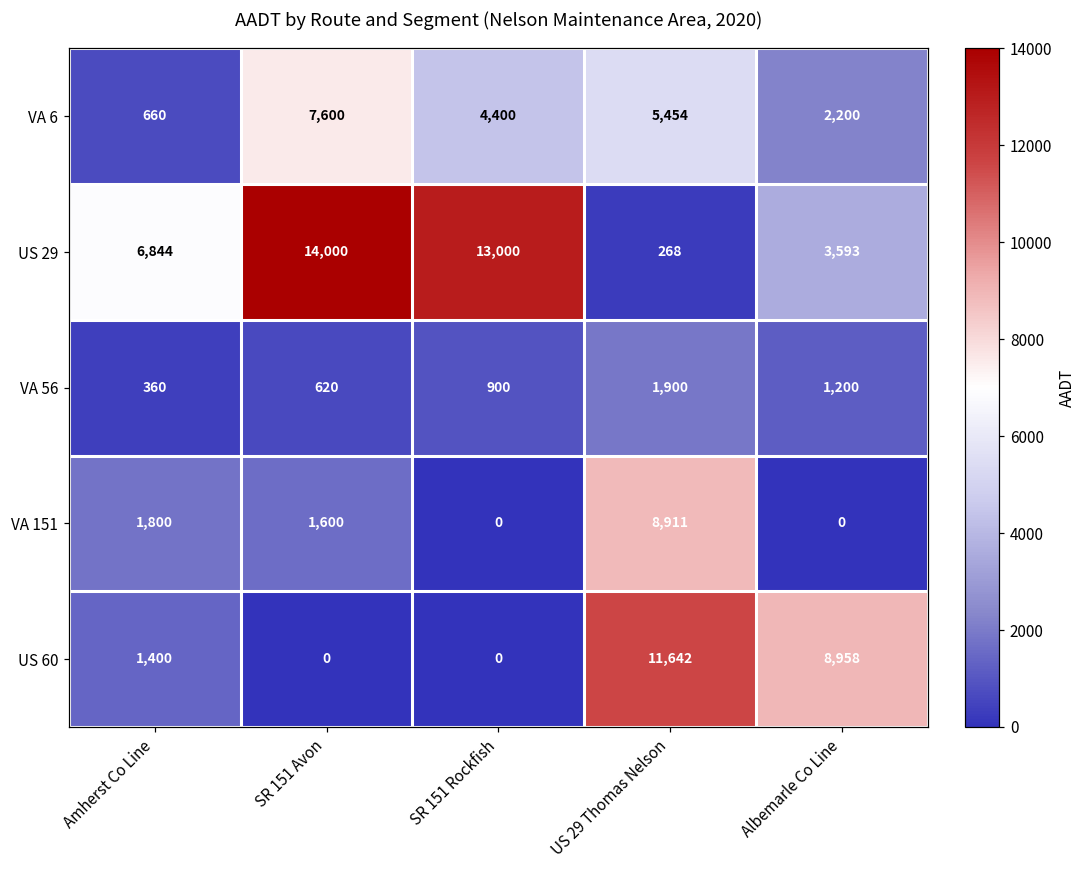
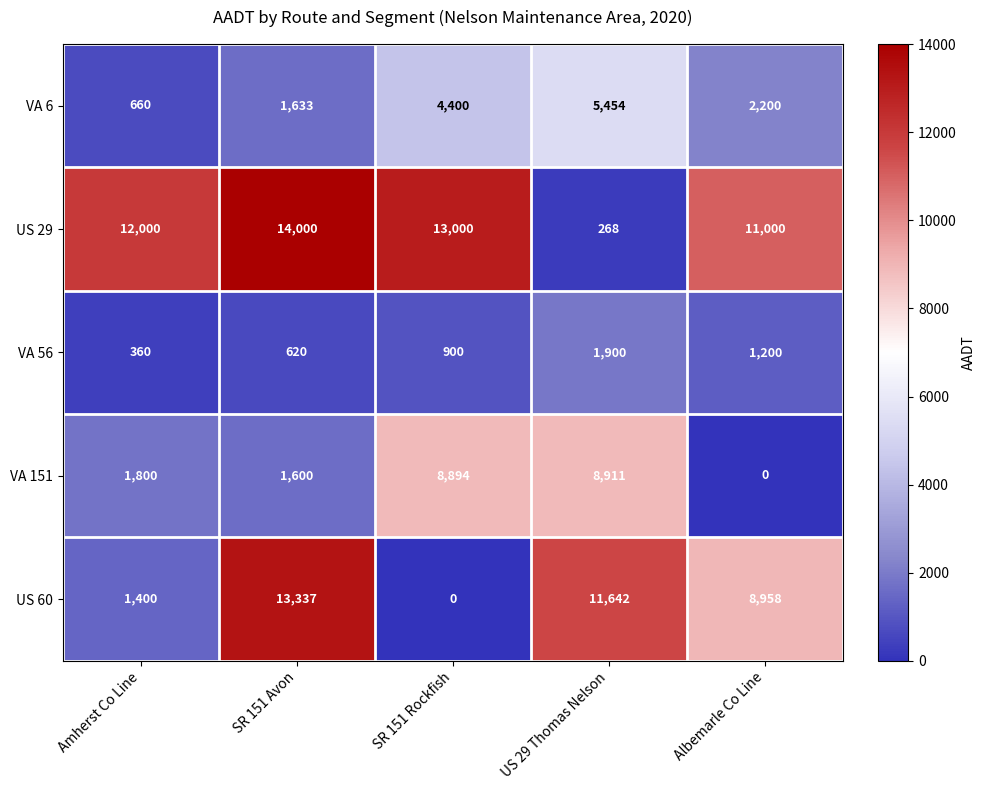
  {
    "VA 6": {
      "Amherst Co Line": "660",
-     "SR 151 Avon": "7,600",
+     "SR 151 Avon": "1,633",
      "SR 151 Rockfish": "4,400",
      "US 29 Thomas Nelson": "5,454",
      "Albemarle Co Line": "2,200"
    },
    "US 29": {
-     "Amherst Co Line": "6,844",
+     "Amherst Co Line": "12,000",
      "SR 151 Avon": "14,000",
      "SR 151 Rockfish": "13,000",
      "US 29 Thomas Nelson": "268",
-     "Albemarle Co Line": "3,593"
+     "Albemarle Co Line": "11,000"
    },
    "VA 56": {
      "Amherst Co Line": "360",
      "SR 151 Avon": "620",
      "SR 151 Rockfish": "900",
      "US 29 Thomas Nelson": "1,900",
      "Albemarle Co Line": "1,200"
    },
    "VA 151": {
      "Amherst Co Line": "1,800",
      "SR 151 Avon": "1,600",
-     "SR 151 Rockfish": "0",
+     "SR 151 Rockfish": "8,894",
      "US 29 Thomas Nelson": "8,911",
      "Albemarle Co Line": "0"
    },
    "US 60": {
      "Amherst Co Line": "1,400",
-     "SR 151 Avon": "0",
+     "SR 151 Avon": "13,337",
      "SR 151 Rockfish": "0",
      "US 29 Thomas Nelson": "11,642",
      "Albemarle Co Line": "8,958"
    }
  }
